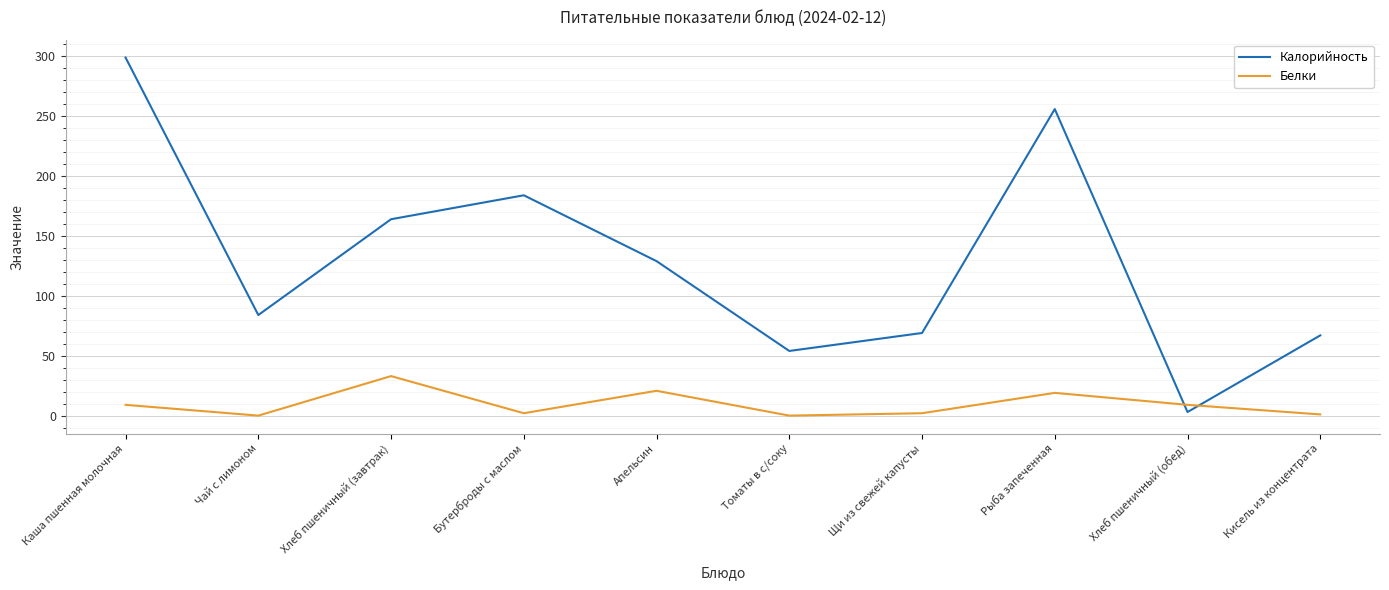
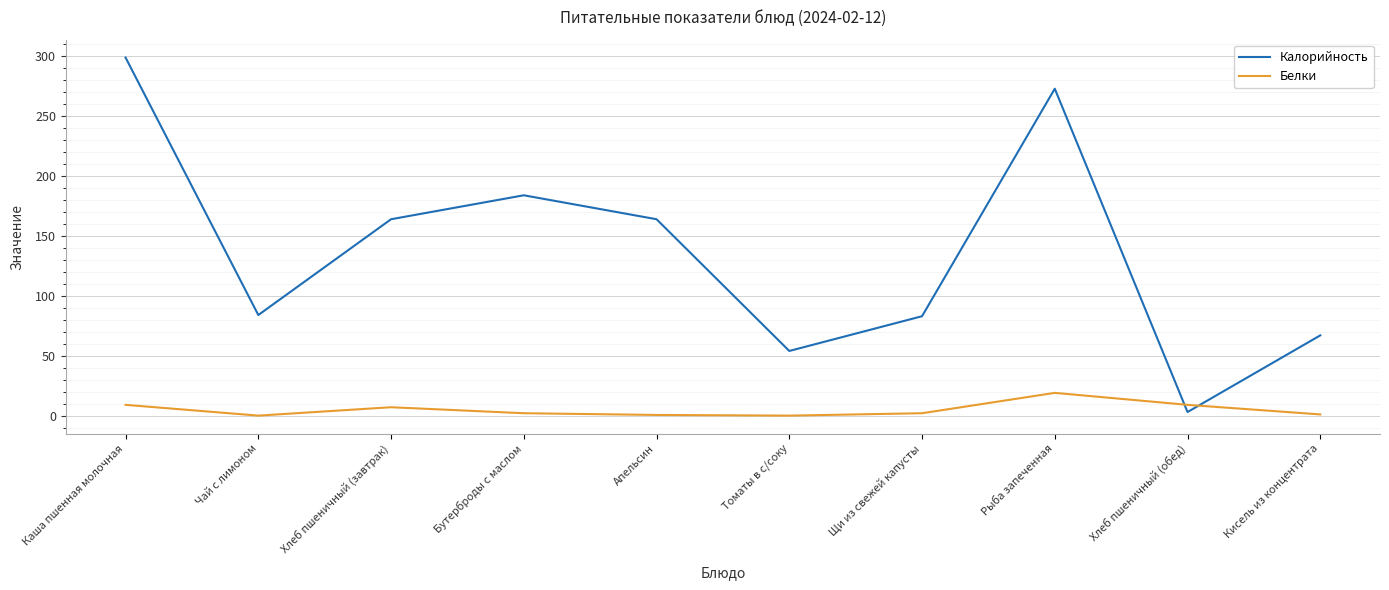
  {
    "Калорийность": {
      "Каша пшенная молочная": 299,
      "Чай с лимоном": 84,
      "Хлеб пшеничный (завтрак)": 164,
      "Бутерброды с маслом": 184,
-     "Апельсин": 129,
+     "Апельсин": 164,
      "Томаты в с/соку": 54,
-     "Щи из свежей капусты": 69,
-     "Рыба запеченная": 256,
+     "Щи из свежей капусты": 83,
+     "Рыба запеченная": 273,
      "Хлеб пшеничный (обед)": 3,
      "Кисель из концентрата": 67
    },
    "Белки": {
      "Каша пшенная молочная": 9,
      "Чай с лимоном": 0,
-     "Хлеб пшеничный (завтрак)": 33,
+     "Хлеб пшеничный (завтрак)": 7,
      "Бутерброды с маслом": 2,
-     "Апельсин": 21,
+     "Апельсин": 1,
      "Томаты в с/соку": 0,
      "Щи из свежей капусты": 2,
      "Рыба запеченная": 19,
      "Хлеб пшеничный (обед)": 9,
      "Кисель из концентрата": 1
    }
  }
